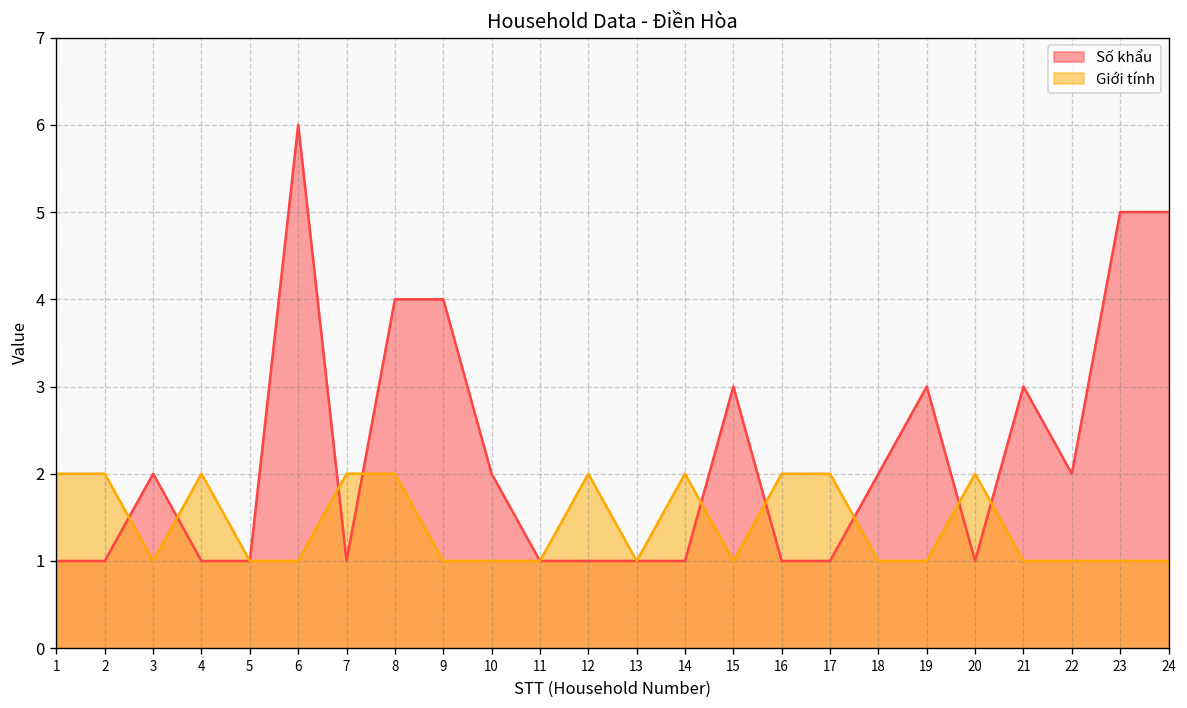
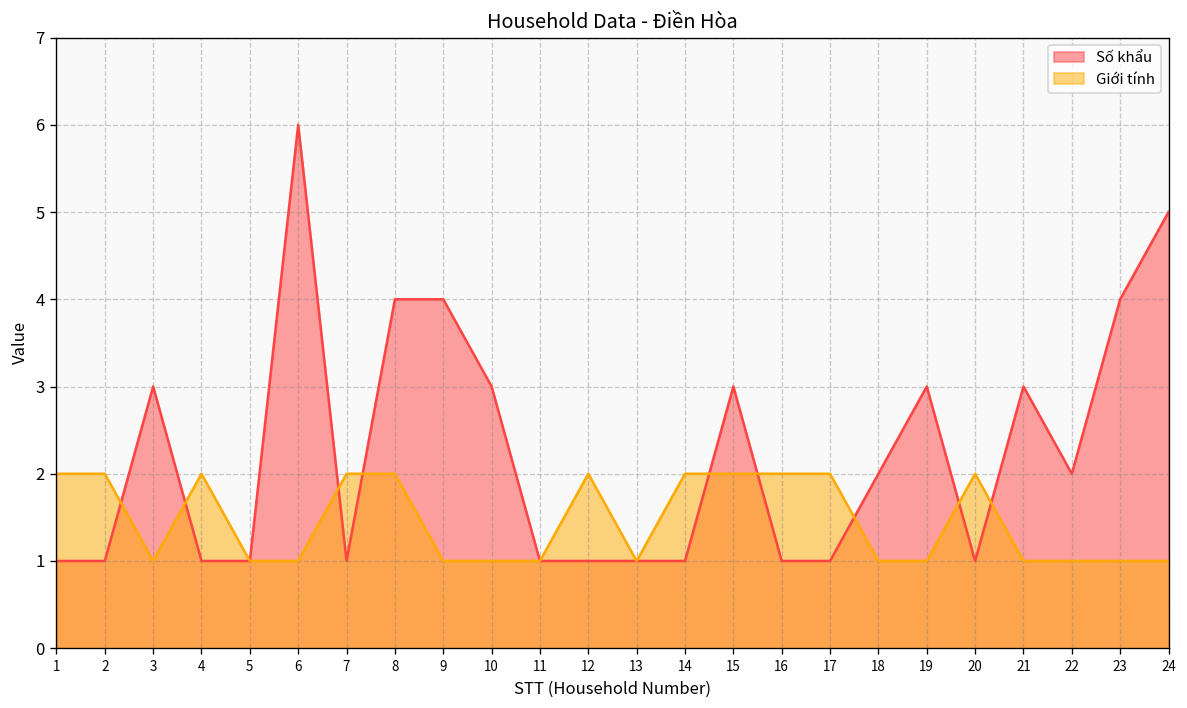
  {
    "Số khẩu": {
      "1": 1,
      "2": 1,
-     "3": 2,
+     "3": 3,
      "4": 1,
      "6": 6,
      "7": 1,
      "8": 4,
      "9": 4,
-     "10": 2,
+     "10": 3,
      "12": 1,
      "14": 1,
      "15": 3,
      "16": 1,
      "17": 1,
      "18": 2,
      "19": 3,
      "20": 1,
      "21": 3,
      "22": 2,
-     "23": 5,
+     "23": 4,
      "24": 5
    },
    "Giới tính": {
      "1": 2,
      "2": 2,
      "3": 1,
      "4": 2,
      "6": 1,
      "7": 2,
      "8": 2,
      "9": 1,
      "10": 1,
      "12": 2,
      "14": 2,
-     "15": 1,
+     "15": 2,
      "16": 2,
      "17": 2,
      "18": 1,
      "19": 1,
      "20": 2,
      "21": 1,
      "22": 1,
      "23": 1,
      "24": 1
    }
  }
